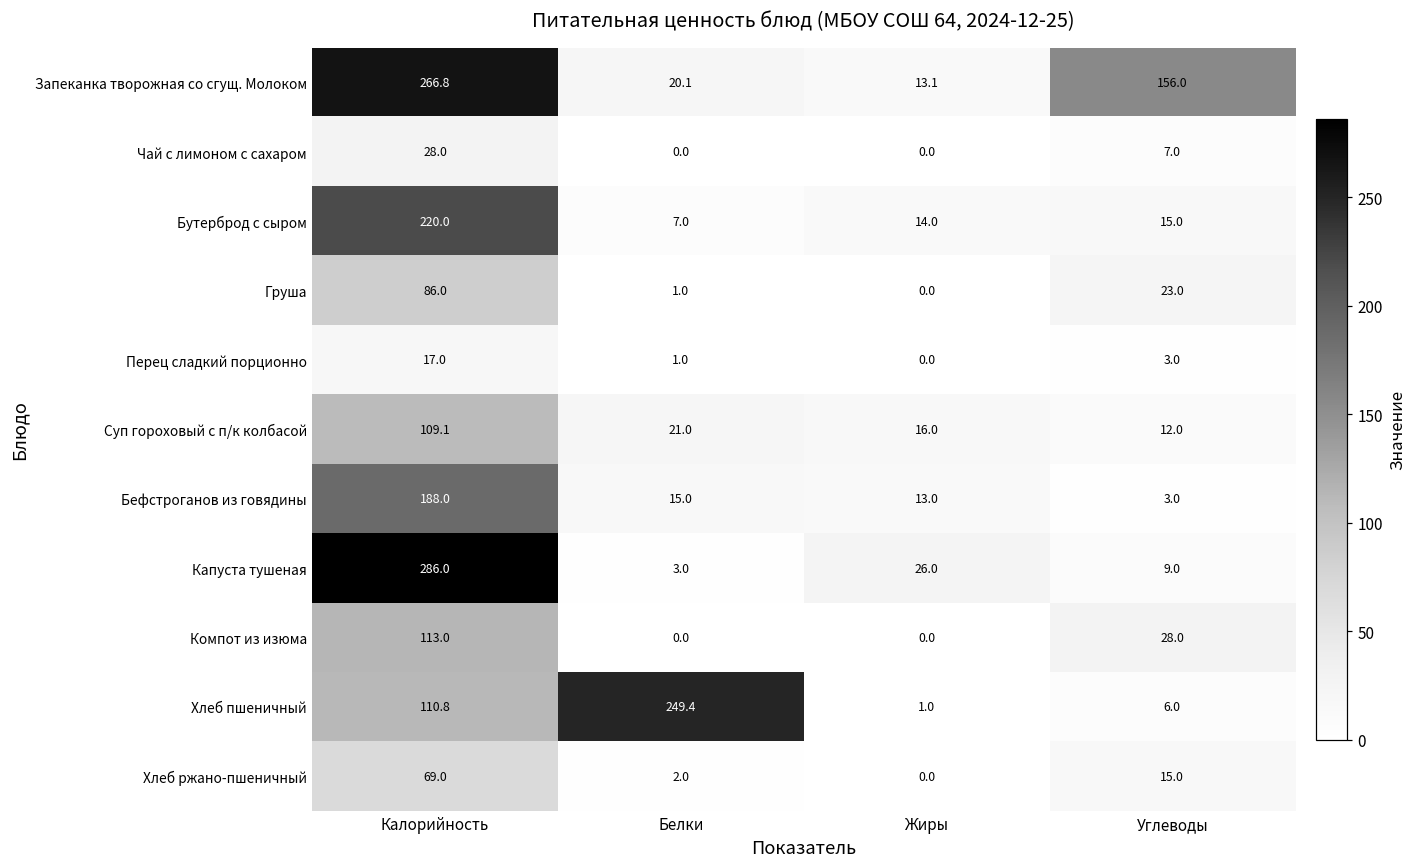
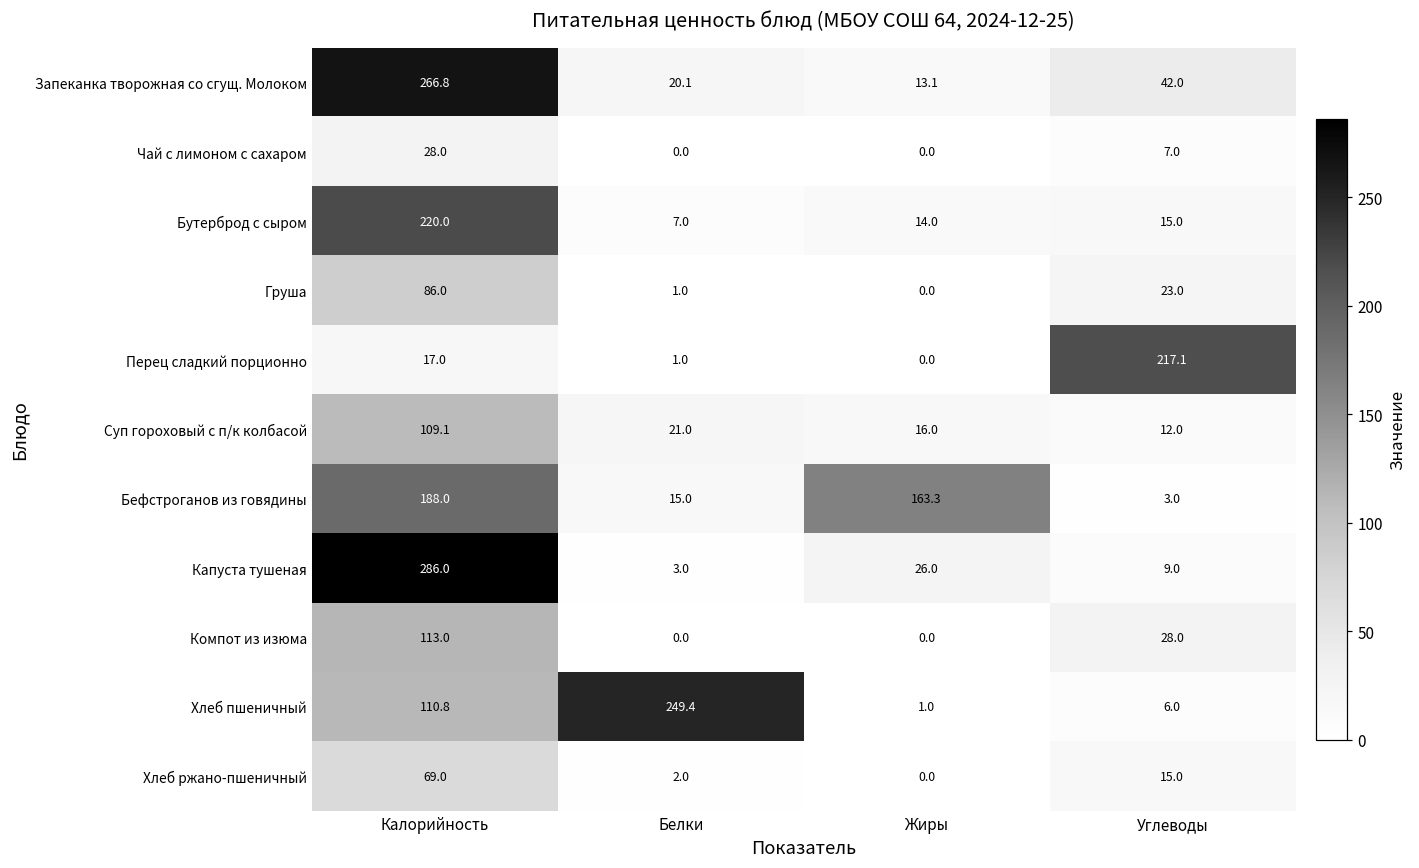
  {
    "Запеканка творожная со сгущ. Молоком": {
      "Калорийность": 266.8,
      "Белки": 20.1,
      "Жиры": 13.1,
-     "Углеводы": 156.0
+     "Углеводы": 42.0
    },
    "Чай с лимоном с сахаром": {
      "Калорийность": 28.0,
      "Белки": 0.0,
      "Жиры": 0.0,
      "Углеводы": 7.0
    },
    "Бутерброд с сыром": {
      "Калорийность": 220.0,
      "Белки": 7.0,
      "Жиры": 14.0,
      "Углеводы": 15.0
    },
    "Груша": {
      "Калорийность": 86.0,
      "Белки": 1.0,
      "Жиры": 0.0,
      "Углеводы": 23.0
    },
    "Перец сладкий порционно": {
      "Калорийность": 17.0,
      "Белки": 1.0,
      "Жиры": 0.0,
-     "Углеводы": 3.0
+     "Углеводы": 217.1
    },
    "Суп гороховый с п/к колбасой": {
      "Калорийность": 109.1,
      "Белки": 21.0,
      "Жиры": 16.0,
      "Углеводы": 12.0
    },
    "Бефстроганов из говядины": {
      "Калорийность": 188.0,
      "Белки": 15.0,
-     "Жиры": 13.0,
+     "Жиры": 163.3,
      "Углеводы": 3.0
    },
    "Капуста тушеная": {
      "Калорийность": 286.0,
      "Белки": 3.0,
      "Жиры": 26.0,
      "Углеводы": 9.0
    },
    "Компот из изюма": {
      "Калорийность": 113.0,
      "Белки": 0.0,
      "Жиры": 0.0,
      "Углеводы": 28.0
    },
    "Хлеб пшеничный": {
      "Калорийность": 110.8,
      "Белки": 249.4,
      "Жиры": 1.0,
      "Углеводы": 6.0
    },
    "Хлеб ржано-пшеничный": {
      "Калорийность": 69.0,
      "Белки": 2.0,
      "Жиры": 0.0,
      "Углеводы": 15.0
    }
  }
